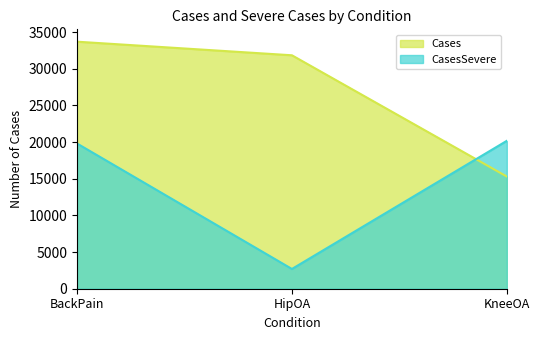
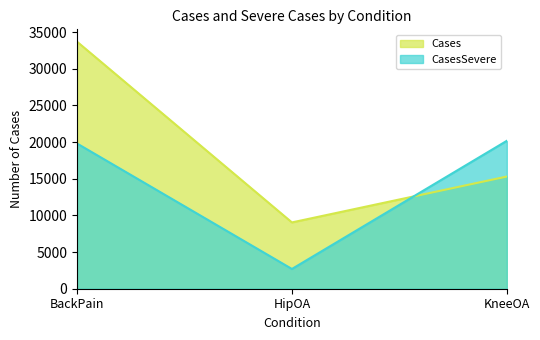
  {
    "Cases": {
      "BackPain": 34000,
-     "HipOA": 32000,
+     "HipOA": 9000,
      "KneeOA": 15000
    },
    "CasesSevere": {
      "BackPain": 20000,
      "HipOA": 3000,
      "KneeOA": 20000
    }
  }
